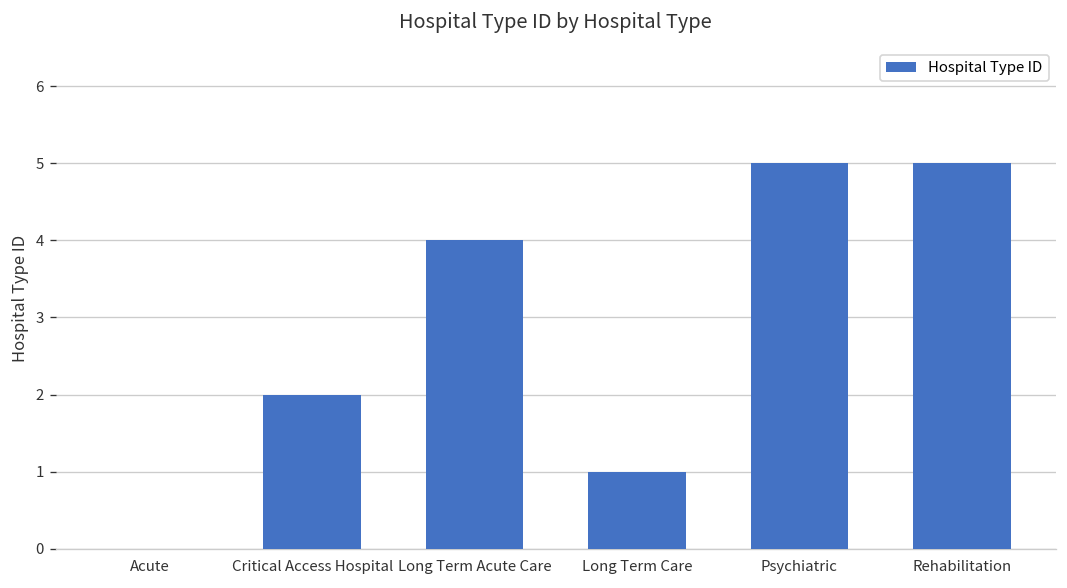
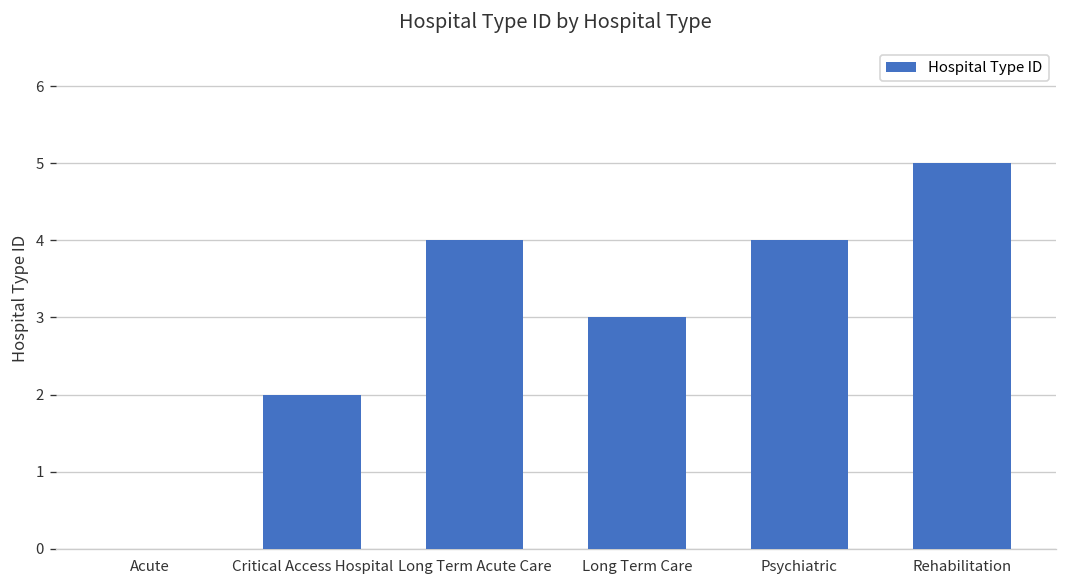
  {
    "Acute": 0,
    "Critical Access Hospital": 2,
    "Long Term Acute Care": 4,
-   "Long Term Care": 1,
-   "Psychiatric": 5,
+   "Long Term Care": 3,
+   "Psychiatric": 4,
    "Rehabilitation": 5
  }
